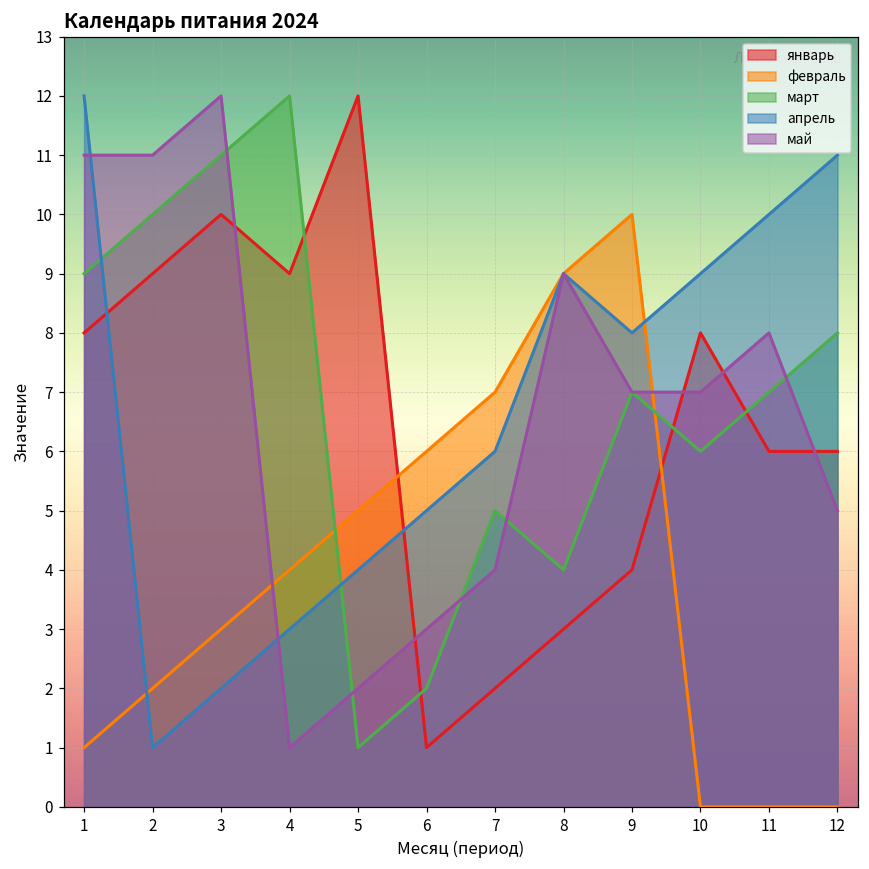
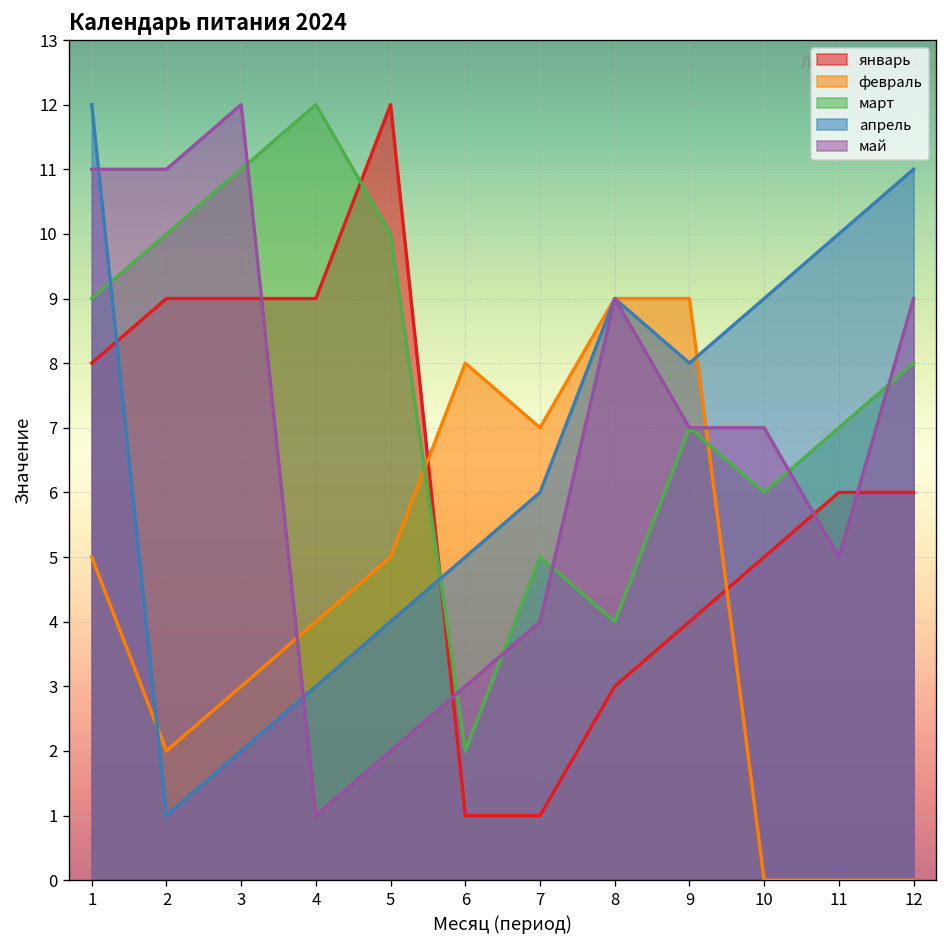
  {
    "январь": {
      "1": 8,
      "2": 9,
-     "3": 10,
+     "3": 9,
      "4": 9,
      "5": 12,
      "6": 1,
-     "7": 2,
+     "7": 1,
      "8": 3,
      "9": 4,
-     "10": 8,
+     "10": 5,
      "11": 6,
      "12": 6
    },
    "февраль": {
-     "1": 1,
+     "1": 5,
      "2": 2,
      "3": 3,
      "4": 4,
      "5": 5,
-     "6": 6,
+     "6": 8,
      "7": 7,
-     "9": 10,
+     "9": 9,
      "10": 0,
      "11": 0,
      "12": 0
    },
    "март": {
      "1": 9,
      "2": 10,
      "3": 11,
      "4": 12,
-     "5": 1,
+     "5": 10,
      "6": 2,
      "7": 5,
      "8": 4,
      "10": 6,
      "11": 7,
      "12": 8
    },
    "апрель": {
      "1": 12,
      "2": 1,
      "3": 2,
      "4": 3,
      "5": 4,
      "6": 5,
      "7": 6,
      "9": 8,
      "10": 9,
      "11": 10,
      "12": 11
    },
    "май": {
      "1": 11,
      "2": 11,
      "3": 12,
      "4": 1,
      "5": 2,
      "6": 3,
      "7": 4,
      "10": 7,
-     "11": 8,
-     "12": 5
+     "11": 5,
+     "12": 9
    }
  }
